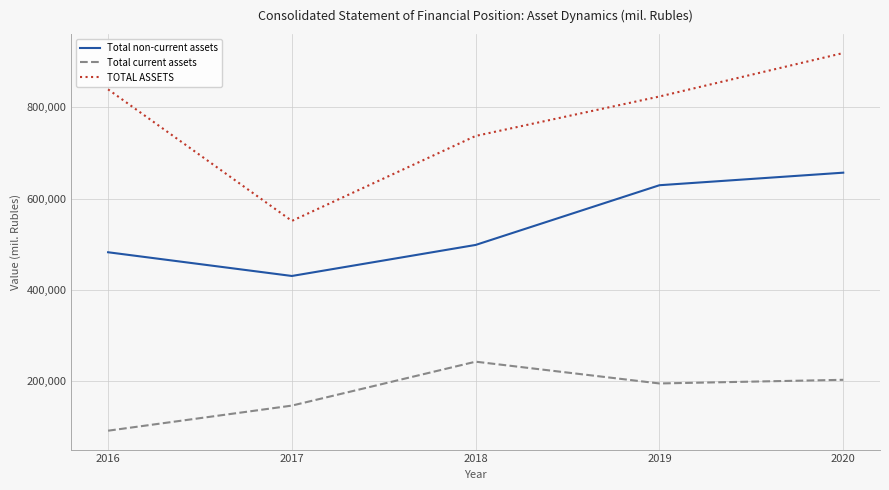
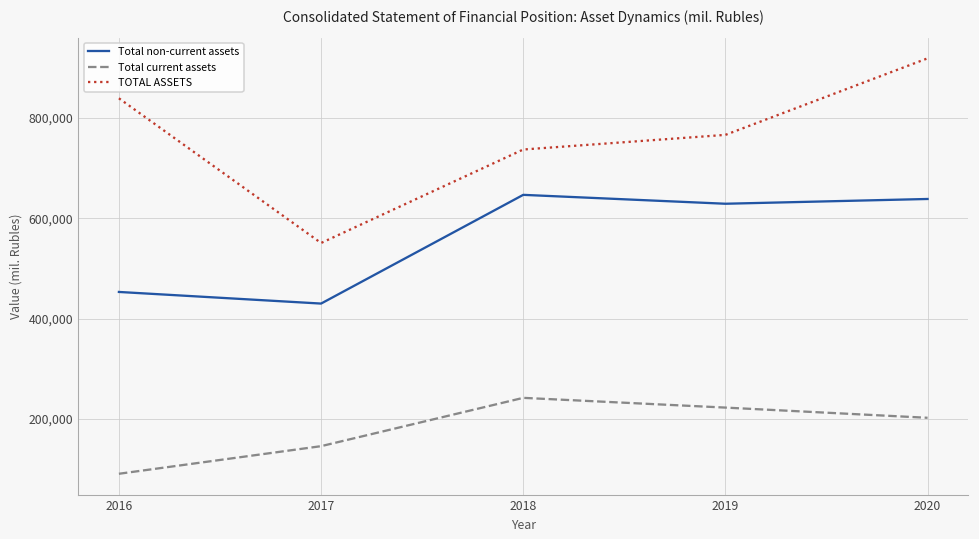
  {
    "Total non-current assets": {
-     "2016": "480,000",
+     "2016": "450,000",
      "2017": "430,000",
-     "2018": "500,000",
+     "2018": "650,000",
      "2019": "630,000",
-     "2020": "660,000"
+     "2020": "640,000"
    },
    "Total current assets": {
      "2016": "90,000",
      "2017": "150,000",
      "2018": "240,000",
-     "2019": "190,000",
+     "2019": "220,000",
      "2020": "200,000"
    },
    "TOTAL ASSETS": {
      "2016": "840,000",
      "2017": "550,000",
      "2018": "740,000",
-     "2019": "820,000",
+     "2019": "770,000",
      "2020": "920,000"
    }
  }
